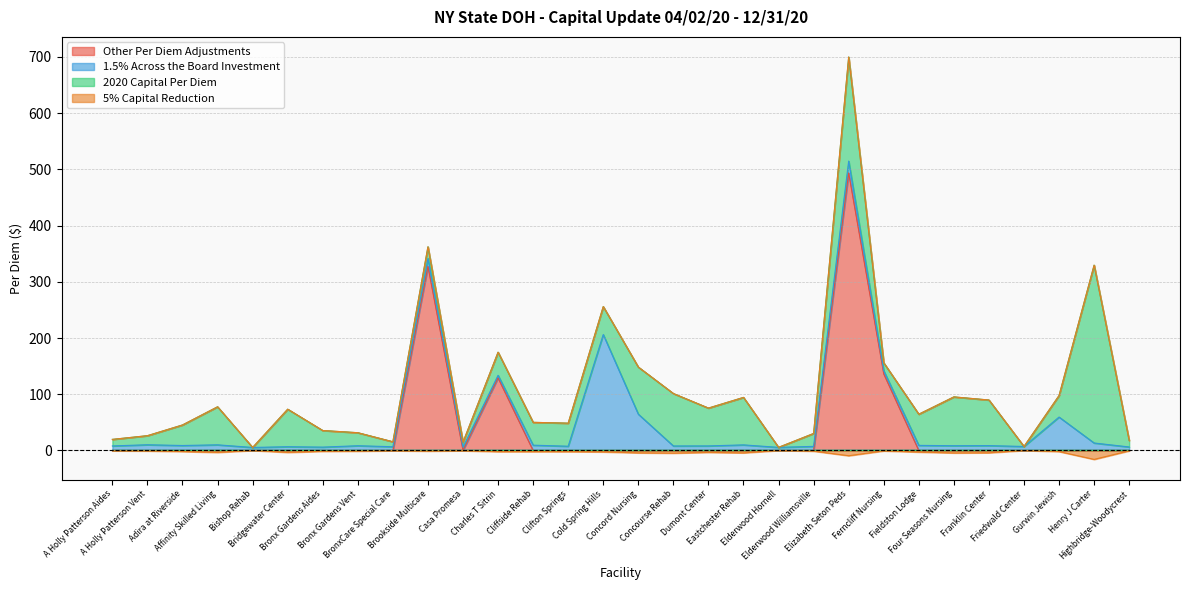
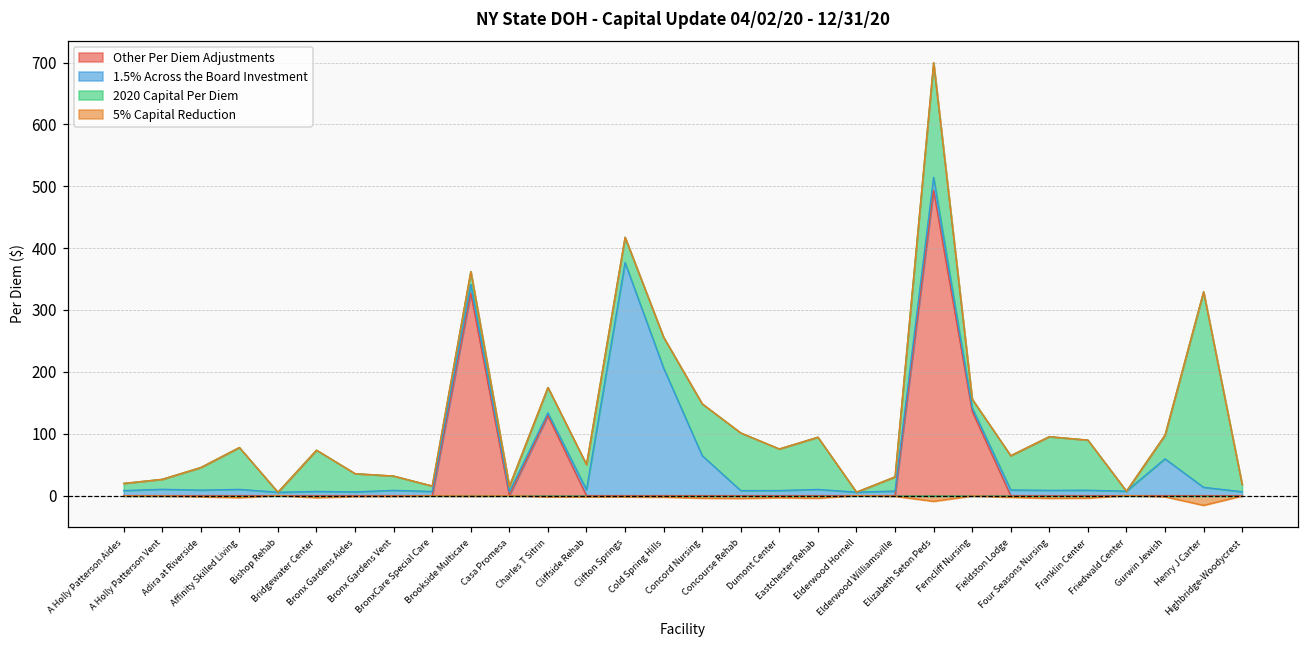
  {
    "1.5% Across the Board Investment": {
      "A Holly Patterson Aides": 10,
      "A Holly Patterson Vent": 10,
      "Adira at Riverside": 10,
      "Affinity Skilled Living": 10,
      "Bridgewater Center": 10,
      "Bronx Gardens Aides": 10,
      "Bronx Gardens Vent": 10,
      "BronxCare Special Care": 10,
      "Brookside Multicare": 10,
      "Casa Promesa": 10,
      "Charles T Sitrin": 0,
      "Cliffside Rehab": 10,
-     "Clifton Springs": 10,
+     "Clifton Springs": 380,
      "Cold Spring Hills": 210,
      "Concord Nursing": 60,
      "Concourse Rehab": 10,
      "Dumont Center": 10,
      "Eastchester Rehab": 10,
      "Elderwood Williamsville": 10,
      "Elizabeth Seton Peds": 20,
      "Ferncliff Nursing": 10,
      "Fieldston Lodge": 10,
      "Four Seasons Nursing": 10,
      "Franklin Center": 10,
      "Gurwin Jewish": 60,
      "Henry J Carter": 10,
      "Highbridge-Woodycrest": 10
    }
  }
